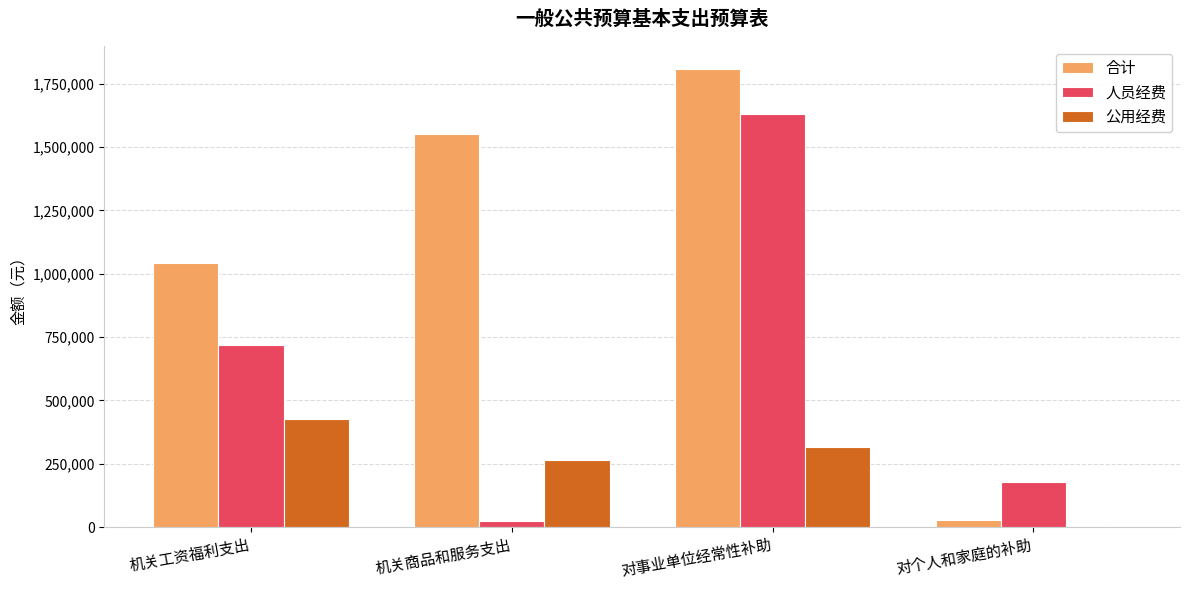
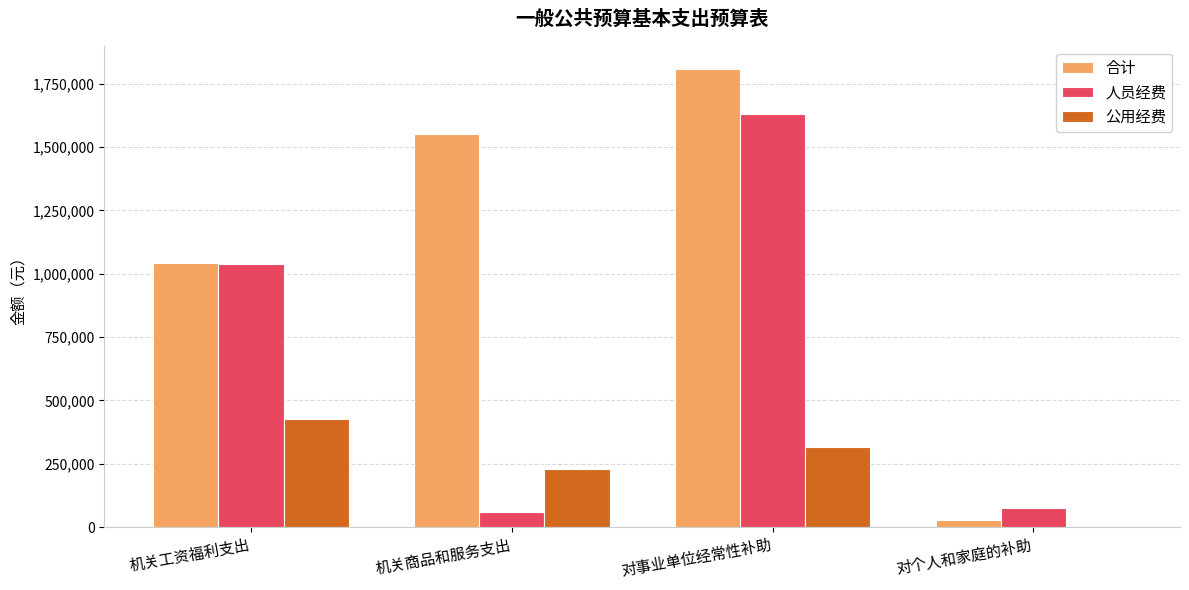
  {
    "合计": {
      "机关工资福利支出": "1,040,000",
      "机关商品和服务支出": "1,550,000",
      "对事业单位经常性补助": "1,810,000",
      "对个人和家庭的补助": "30,000"
    },
    "人员经费": {
-     "机关工资福利支出": "720,000",
-     "机关商品和服务支出": "30,000",
+     "机关工资福利支出": "1,040,000",
+     "机关商品和服务支出": "60,000",
      "对事业单位经常性补助": "1,630,000",
-     "对个人和家庭的补助": "180,000"
+     "对个人和家庭的补助": "70,000"
    },
    "公用经费": {
      "机关工资福利支出": "430,000",
-     "机关商品和服务支出": "260,000",
+     "机关商品和服务支出": "230,000",
      "对事业单位经常性补助": "310,000",
      "对个人和家庭的补助": "0"
    }
  }
